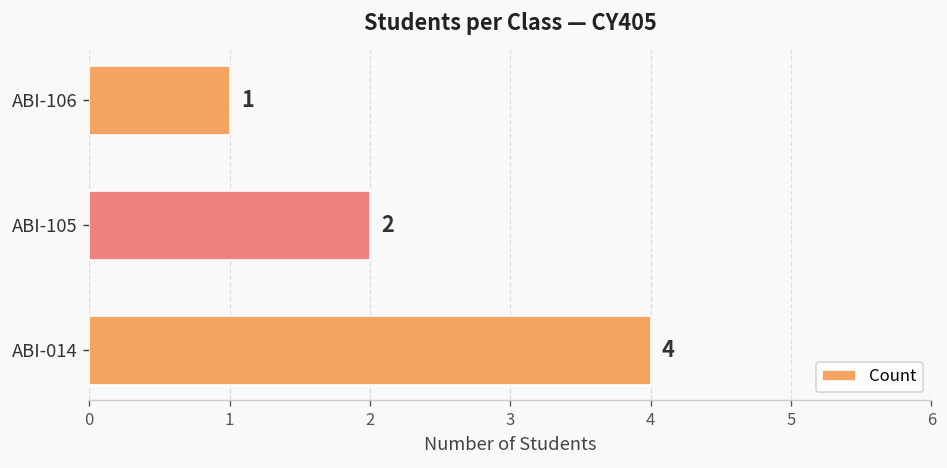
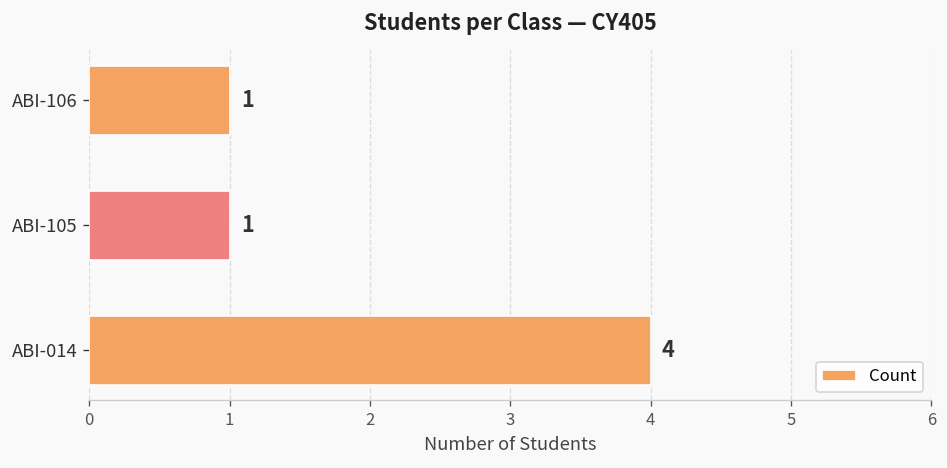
  {
    "ABI-106": 1,
-   "ABI-105": 2,
+   "ABI-105": 1,
    "ABI-014": 4
  }
